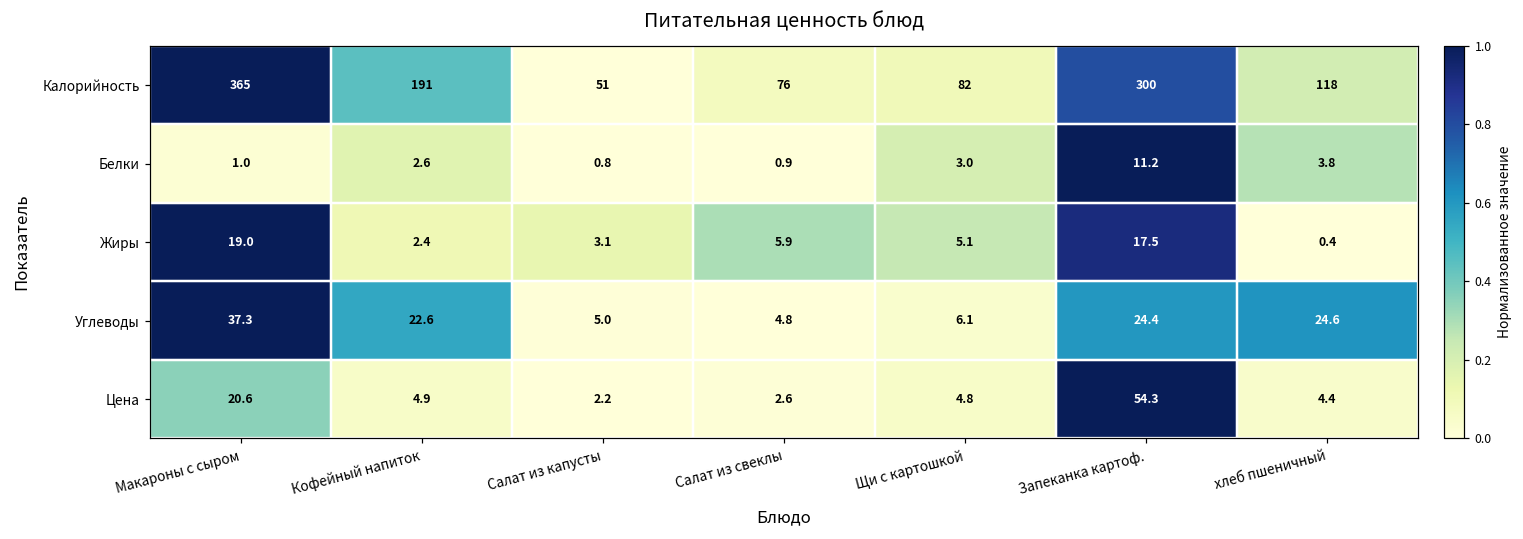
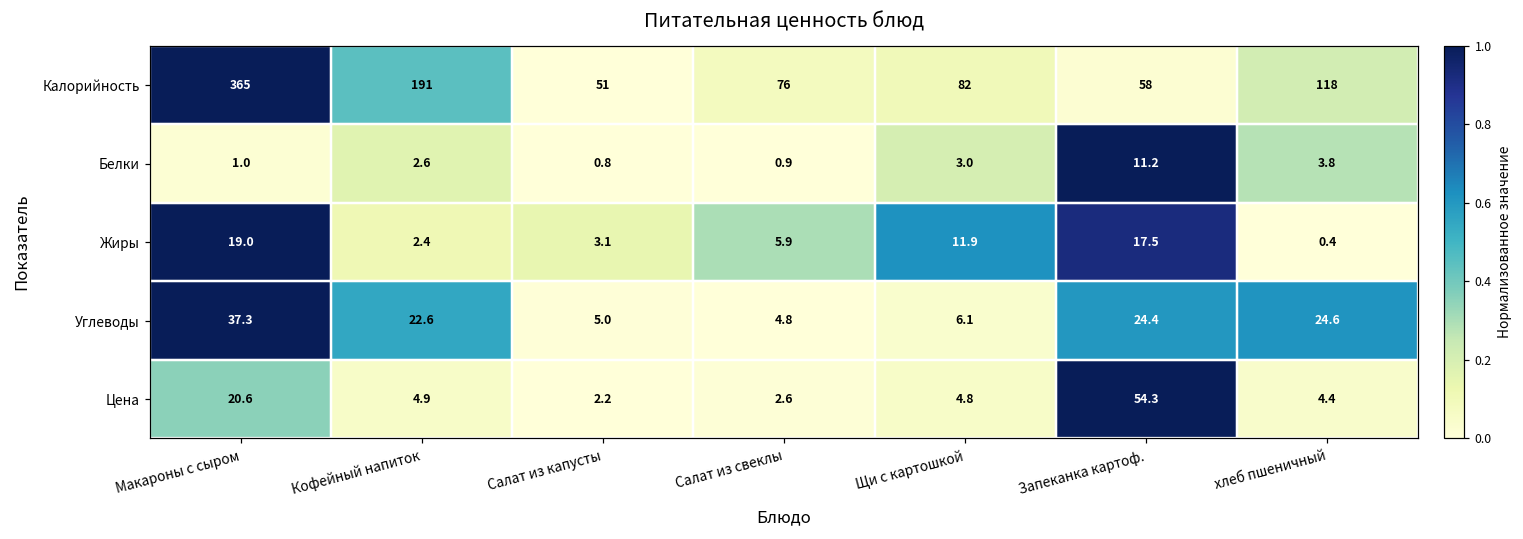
  {
    "Калорийность": {
      "Макароны с сыром": 365,
      "Кофейный напиток": 191,
      "Салат из капусты": 51,
      "Салат из свеклы": 76,
      "Щи с картошкой": 82,
-     "Запеканка картоф.": 300,
+     "Запеканка картоф.": 58,
      "хлеб пшеничный": 118
    },
    "Белки": {
      "Макароны с сыром": 1.0,
      "Кофейный напиток": 2.6,
      "Салат из капусты": 0.8,
      "Салат из свеклы": 0.9,
      "Щи с картошкой": 3.0,
      "Запеканка картоф.": 11.2,
      "хлеб пшеничный": 3.8
    },
    "Жиры": {
      "Макароны с сыром": 19.0,
      "Кофейный напиток": 2.4,
      "Салат из капусты": 3.1,
      "Салат из свеклы": 5.9,
-     "Щи с картошкой": 5.1,
+     "Щи с картошкой": 11.9,
      "Запеканка картоф.": 17.5,
      "хлеб пшеничный": 0.4
    },
    "Углеводы": {
      "Макароны с сыром": 37.3,
      "Кофейный напиток": 22.6,
      "Салат из капусты": 5.0,
      "Салат из свеклы": 4.8,
      "Щи с картошкой": 6.1,
      "Запеканка картоф.": 24.4,
      "хлеб пшеничный": 24.6
    },
    "Цена": {
      "Макароны с сыром": 20.6,
      "Кофейный напиток": 4.9,
      "Салат из капусты": 2.2,
      "Салат из свеклы": 2.6,
      "Щи с картошкой": 4.8,
      "Запеканка картоф.": 54.3,
      "хлеб пшеничный": 4.4
    }
  }
